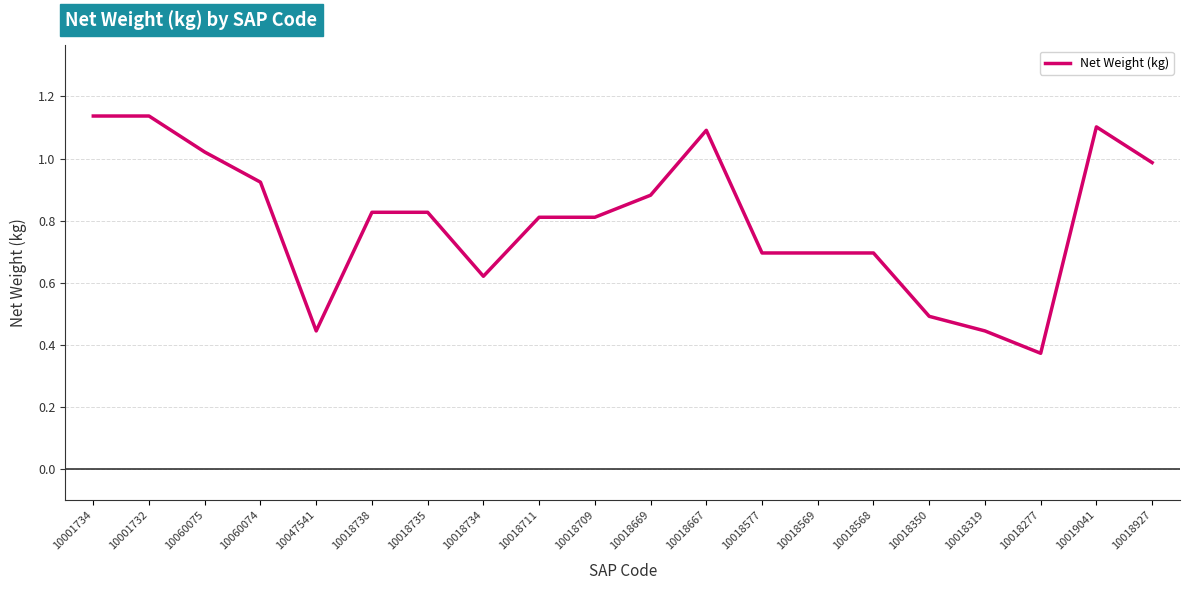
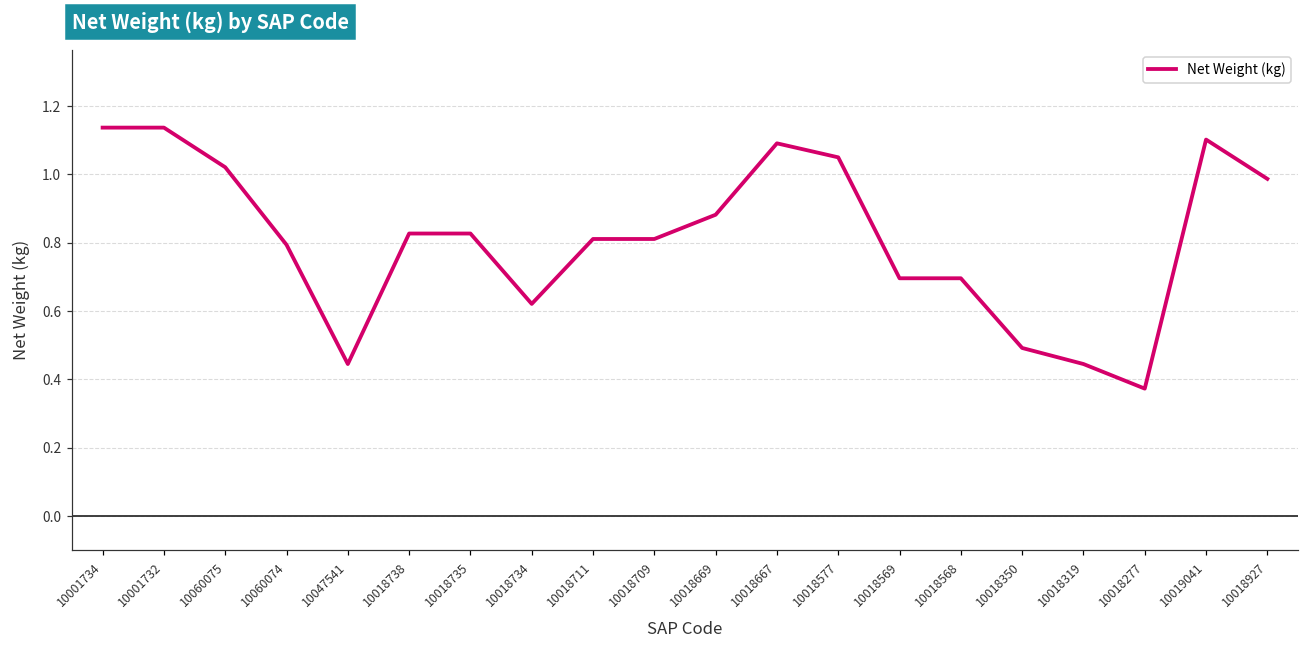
  {
    "10001734": 1.14,
    "10001732": 1.14,
    "10060075": 1.02,
-   "10060074": 0.92,
+   "10060074": 0.79,
    "10047541": 0.45,
    "10018738": 0.83,
    "10018735": 0.83,
    "10018734": 0.62,
    "10018711": 0.81,
    "10018709": 0.81,
    "10018669": 0.88,
    "10018667": 1.09,
-   "10018577": 0.70,
+   "10018577": 1.05,
    "10018569": 0.70,
    "10018568": 0.70,
    "10018350": 0.49,
    "10018319": 0.45,
    "10018277": 0.37,
    "10019041": 1.10,
    "10018927": 0.99
  }
